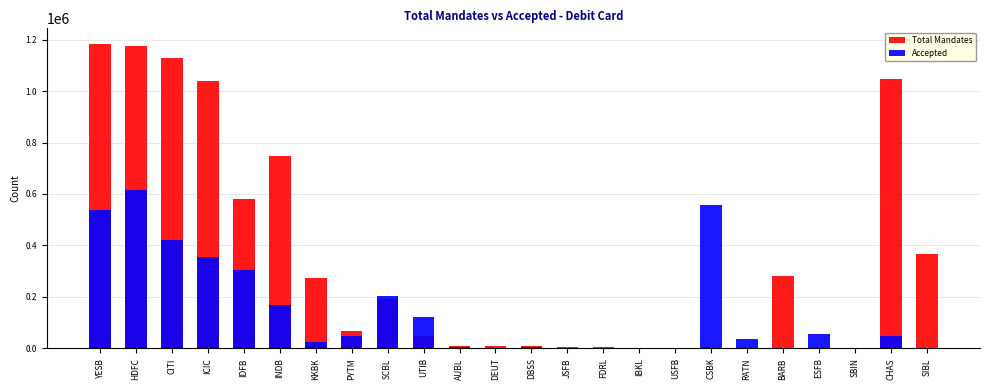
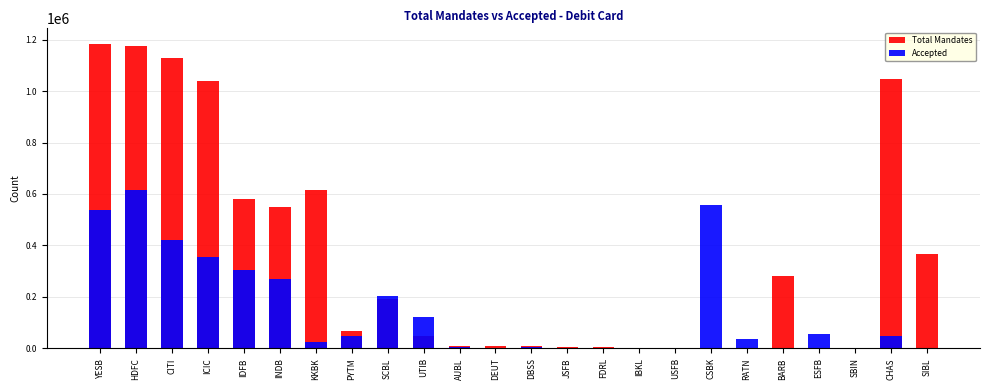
  {
    "Total Mandates": {
      "YESB": 1180000,
      "HDFC": 1170000,
      "CITI": 1130000,
      "ICIC": 1040000,
      "IDFB": 580000,
-     "INDB": 750000,
-     "KKBK": 270000,
+     "INDB": 550000,
+     "KKBK": 620000,
      "PYTM": 70000,
      "BARB": 280000,
      "CHAS": 1050000,
      "SIBL": 360000
    },
    "Accepted": {
-     "INDB": 170000,
+     "INDB": 270000,
      "SCBL": 200000,
      "UTIB": 120000,
      "CSBK": 560000,
      "RATN": 40000,
      "ESFB": 50000
    }
  }
